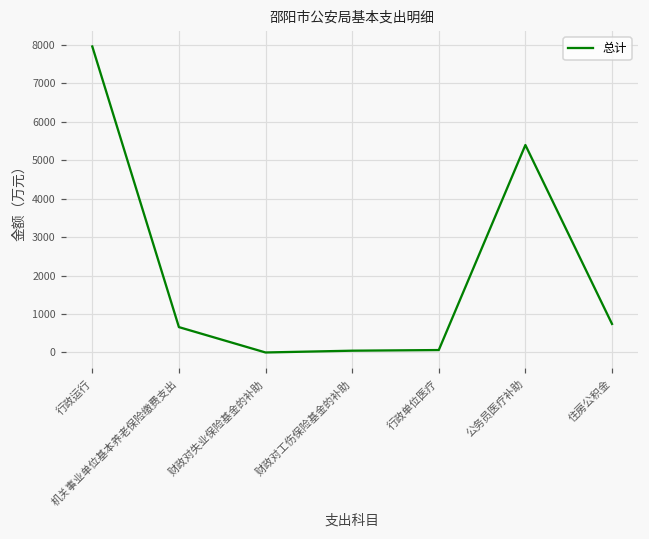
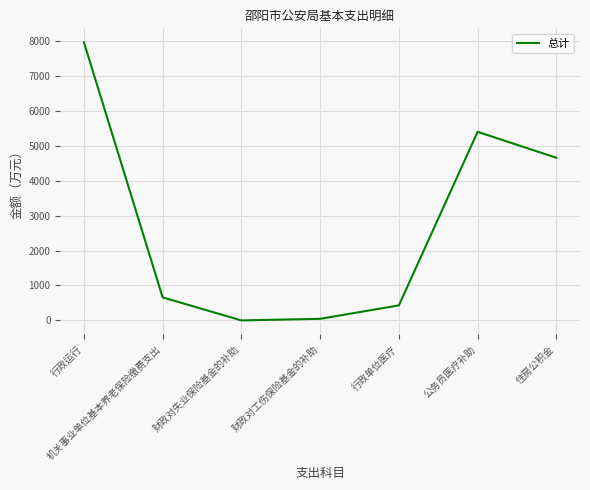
  {
    "行政运行": 8000,
    "机关事业单位基本养老保险缴费支出": 700,
    "财政对失业保险基金的补助": 0,
    "财政对工伤保险基金的补助": 0,
-   "行政单位医疗": 100,
+   "行政单位医疗": 400,
    "公务员医疗补助": 5400,
-   "住房公积金": 700
+   "住房公积金": 4700
  }
